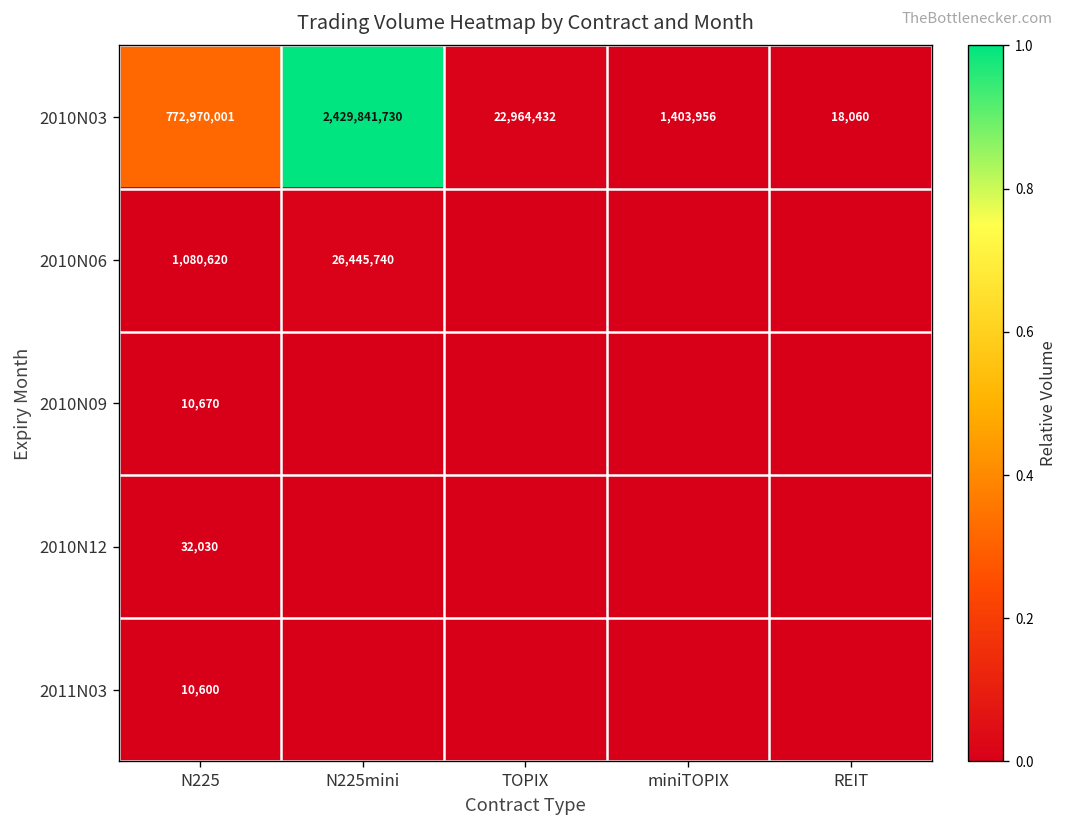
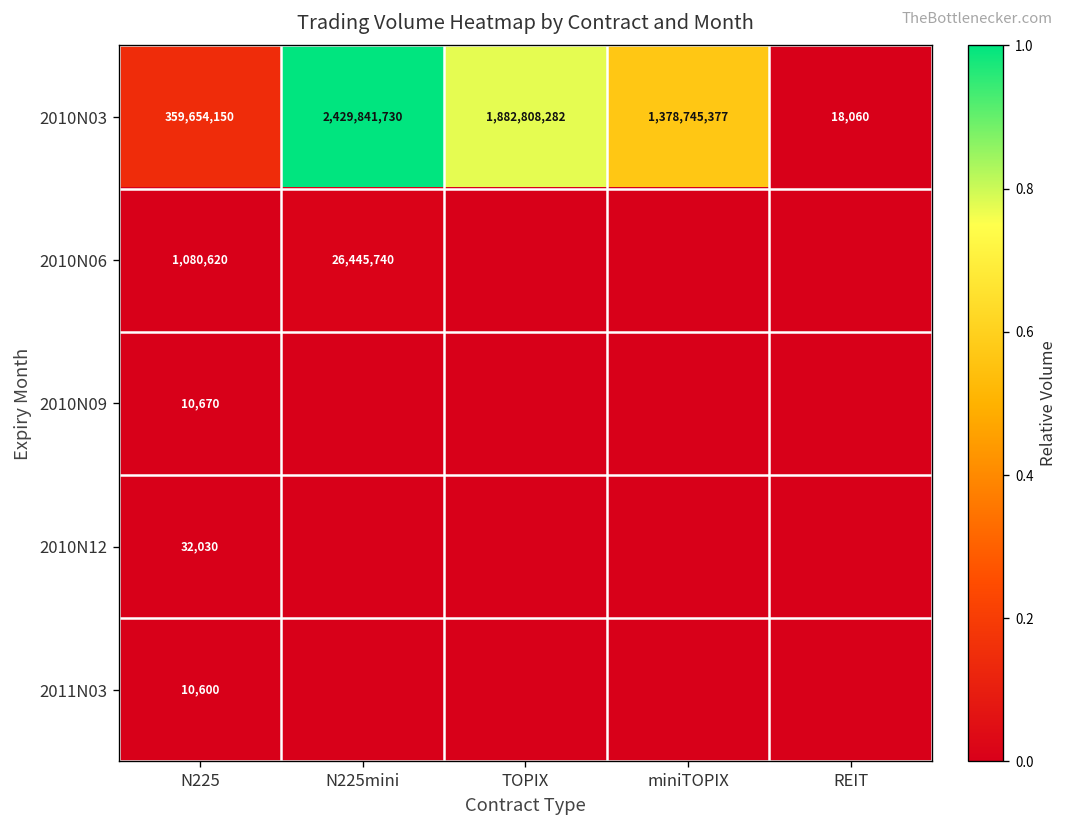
  {
    "2010N03": {
-     "N225": "772,970,001",
+     "N225": "359,654,150",
      "N225mini": "2,429,841,730",
-     "TOPIX": "22,964,432",
-     "miniTOPIX": "1,403,956",
+     "TOPIX": "1,882,808,282",
+     "miniTOPIX": "1,378,745,377",
      "REIT": "18,060"
    },
    "2010N06": {
      "N225": "1,080,620",
      "N225mini": "26,445,740"
    },
    "2010N09": {
      "N225": "10,670"
    },
    "2010N12": {
      "N225": "32,030"
    },
    "2011N03": {
      "N225": "10,600"
    }
  }
